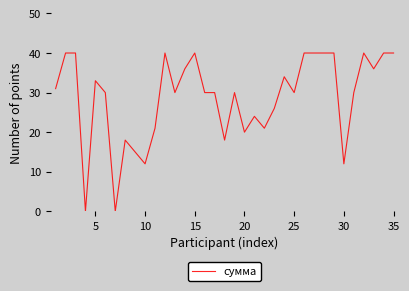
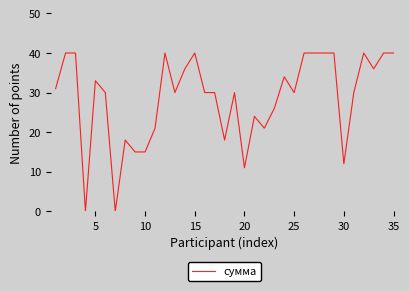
  {
    "5": 33,
-   "10": 12,
+   "10": 15,
    "15": 40,
-   "20": 20,
+   "20": 11,
    "25": 30,
    "30": 12,
    "35": 40
  }
